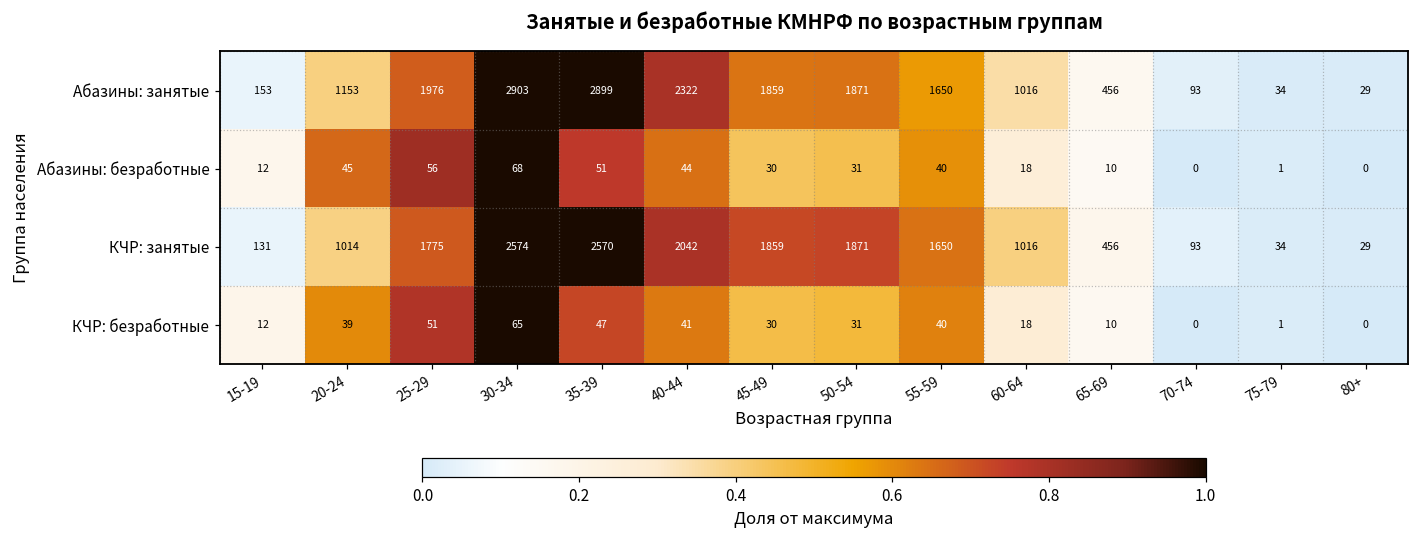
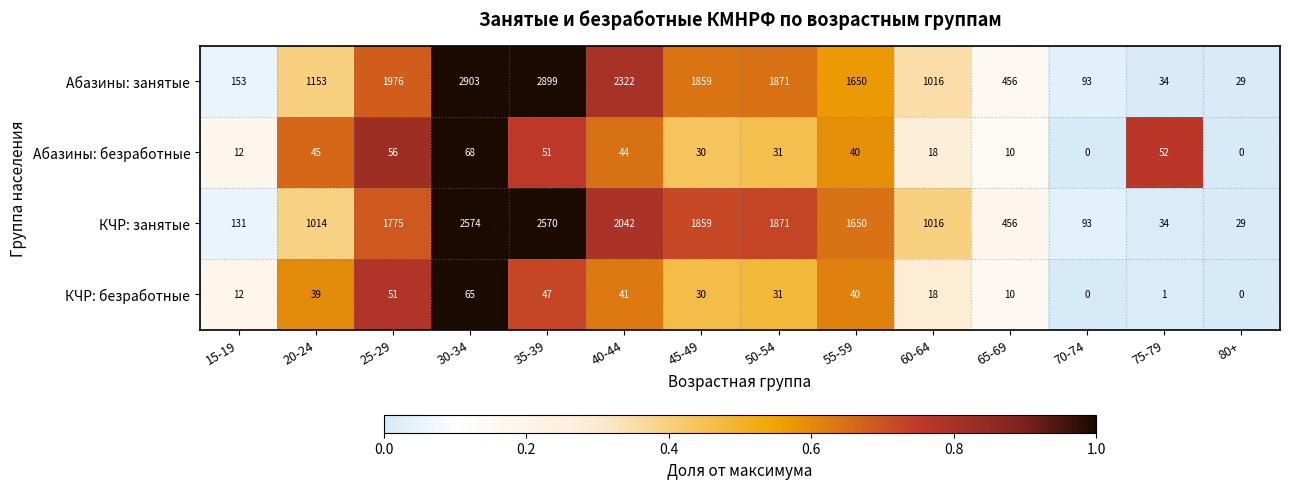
  {
    "Абазины: занятые": {
      "15-19": 153,
      "20-24": 1153,
      "25-29": 1976,
      "30-34": 2903,
      "35-39": 2899,
      "40-44": 2322,
      "45-49": 1859,
      "50-54": 1871,
      "55-59": 1650,
      "60-64": 1016,
      "65-69": 456,
      "70-74": 93,
      "75-79": 34,
      "80+": 29
    },
    "Абазины: безработные": {
      "15-19": 12,
      "20-24": 45,
      "25-29": 56,
      "30-34": 68,
      "35-39": 51,
      "40-44": 44,
      "45-49": 30,
      "50-54": 31,
      "55-59": 40,
      "60-64": 18,
      "65-69": 10,
      "70-74": 0,
-     "75-79": 1,
+     "75-79": 52,
      "80+": 0
    },
    "КЧР: занятые": {
      "15-19": 131,
      "20-24": 1014,
      "25-29": 1775,
      "30-34": 2574,
      "35-39": 2570,
      "40-44": 2042,
      "45-49": 1859,
      "50-54": 1871,
      "55-59": 1650,
      "60-64": 1016,
      "65-69": 456,
      "70-74": 93,
      "75-79": 34,
      "80+": 29
    },
    "КЧР: безработные": {
      "15-19": 12,
      "20-24": 39,
      "25-29": 51,
      "30-34": 65,
      "35-39": 47,
      "40-44": 41,
      "45-49": 30,
      "50-54": 31,
      "55-59": 40,
      "60-64": 18,
      "65-69": 10,
      "70-74": 0,
      "75-79": 1,
      "80+": 0
    }
  }
